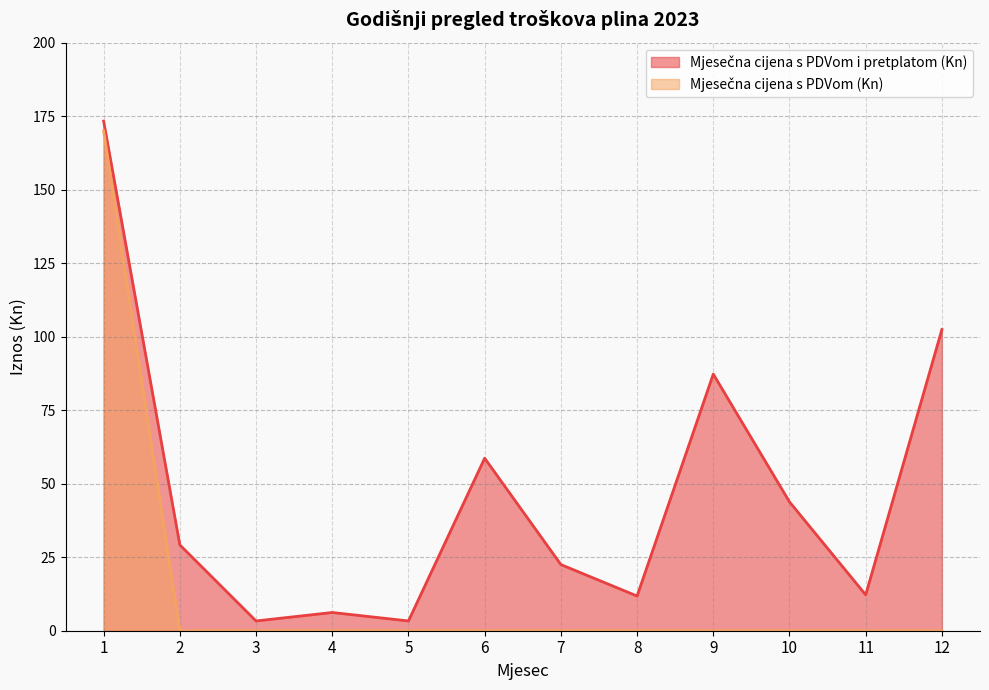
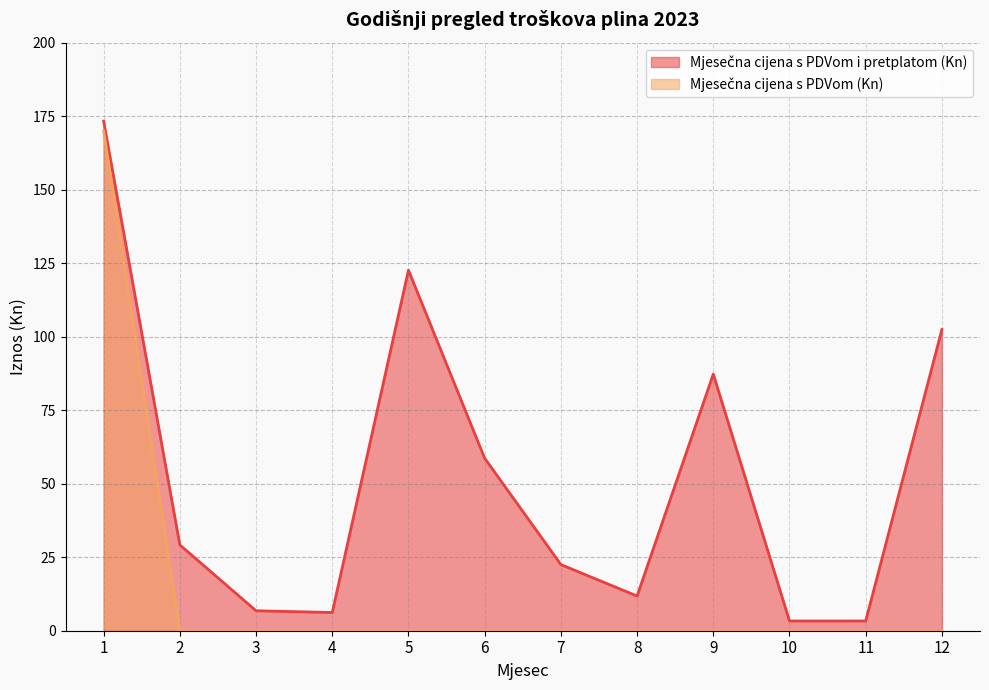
  {
    "Mjesečna cijena s PDVom i pretplatom (Kn)": {
      "1": 173,
      "2": 29,
-     "3": 3,
+     "3": 7,
      "4": 6,
-     "5": 3,
+     "5": 123,
      "6": 59,
      "7": 23,
      "8": 12,
      "9": 87,
-     "10": 44,
-     "11": 12,
+     "10": 3,
+     "11": 3,
      "12": 102
    },
    "Mjesečna cijena s PDVom (Kn)": {
      "1": 170,
      "2": 0,
      "3": 0,
      "4": 0,
      "5": 0,
      "6": 0,
      "7": 0,
      "8": 0,
      "9": 0,
      "10": 0,
      "11": 0,
      "12": 0
    }
  }
